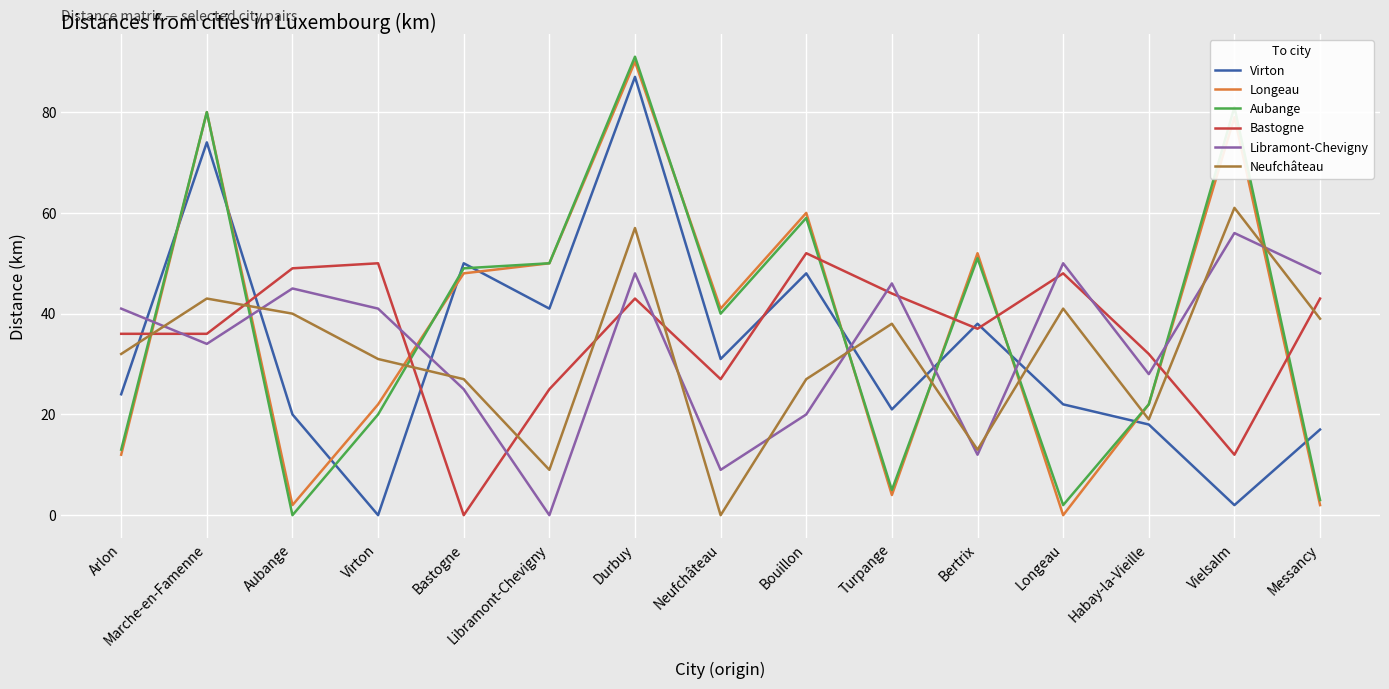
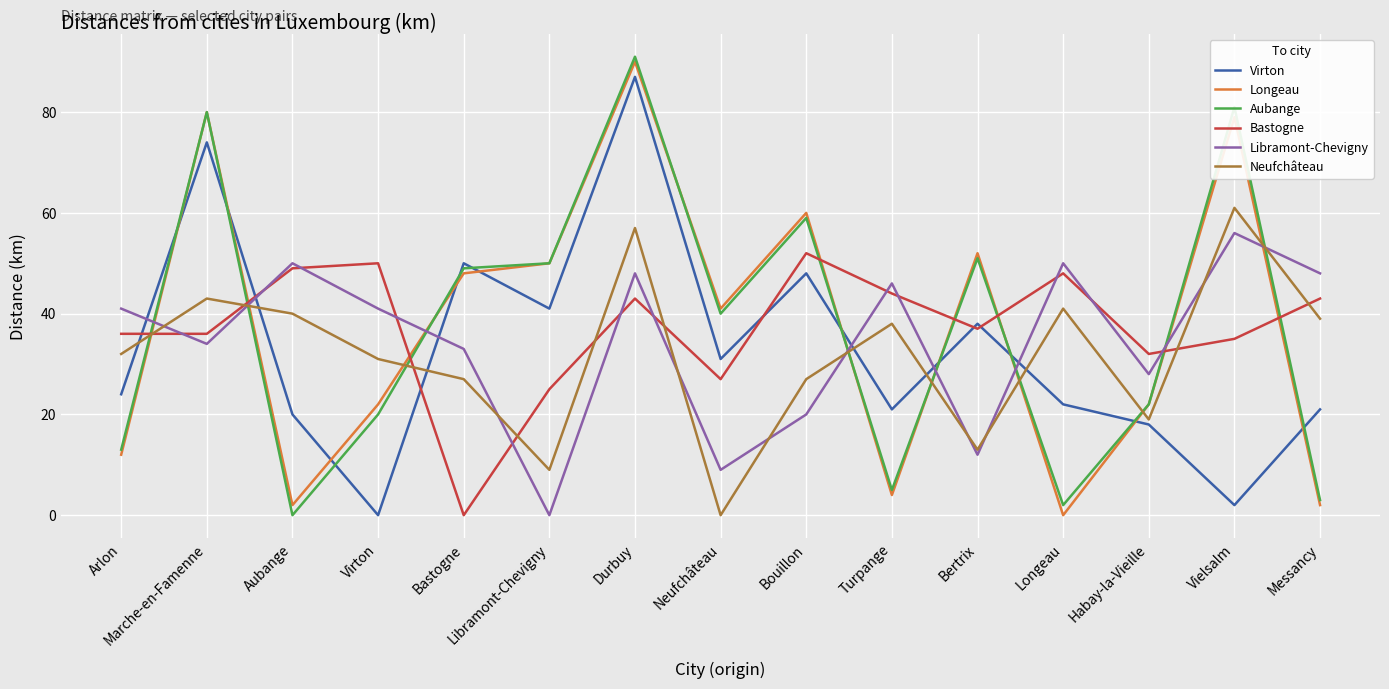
  {
    "Virton": {
      "Arlon": 24,
      "Marche-en-Famenne": 74,
      "Aubange": 20,
      "Virton": 0,
      "Bastogne": 50,
      "Libramont-Chevigny": 41,
      "Durbuy": 87,
      "Neufchâteau": 31,
      "Bouillon": 48,
      "Turpange": 21,
      "Bertrix": 38,
      "Longeau": 22,
      "Habay-la-Vieille": 18,
      "Vielsalm": 2,
-     "Messancy": 17
+     "Messancy": 21
    },
    "Aubange": {
      "Arlon": 13,
      "Aubange": 0,
      "Virton": 20,
      "Bastogne": 49,
      "Durbuy": 91,
      "Neufchâteau": 40,
      "Bouillon": 59,
      "Turpange": 5,
      "Bertrix": 51,
      "Longeau": 2,
      "Messancy": 3
    },
    "Bastogne": {
      "Arlon": 36,
      "Marche-en-Famenne": 36,
      "Aubange": 49,
      "Virton": 50,
      "Bastogne": 0,
      "Libramont-Chevigny": 25,
      "Durbuy": 43,
      "Neufchâteau": 27,
      "Bouillon": 52,
      "Turpange": 44,
      "Bertrix": 37,
      "Longeau": 48,
      "Habay-la-Vieille": 32,
-     "Vielsalm": 12,
+     "Vielsalm": 35,
      "Messancy": 43
    },
    "Libramont-Chevigny": {
      "Arlon": 41,
      "Marche-en-Famenne": 34,
-     "Aubange": 45,
+     "Aubange": 50,
      "Virton": 41,
-     "Bastogne": 25,
+     "Bastogne": 33,
      "Libramont-Chevigny": 0,
      "Durbuy": 48,
      "Neufchâteau": 9,
      "Bouillon": 20,
      "Turpange": 46,
      "Bertrix": 12,
      "Longeau": 50,
      "Habay-la-Vieille": 28,
      "Vielsalm": 56,
      "Messancy": 48
    }
  }
